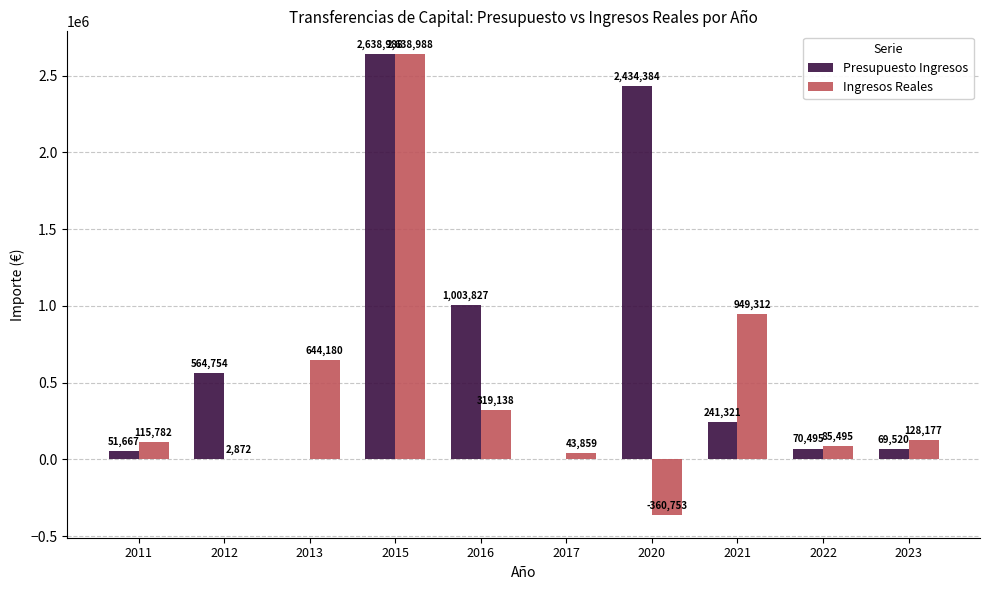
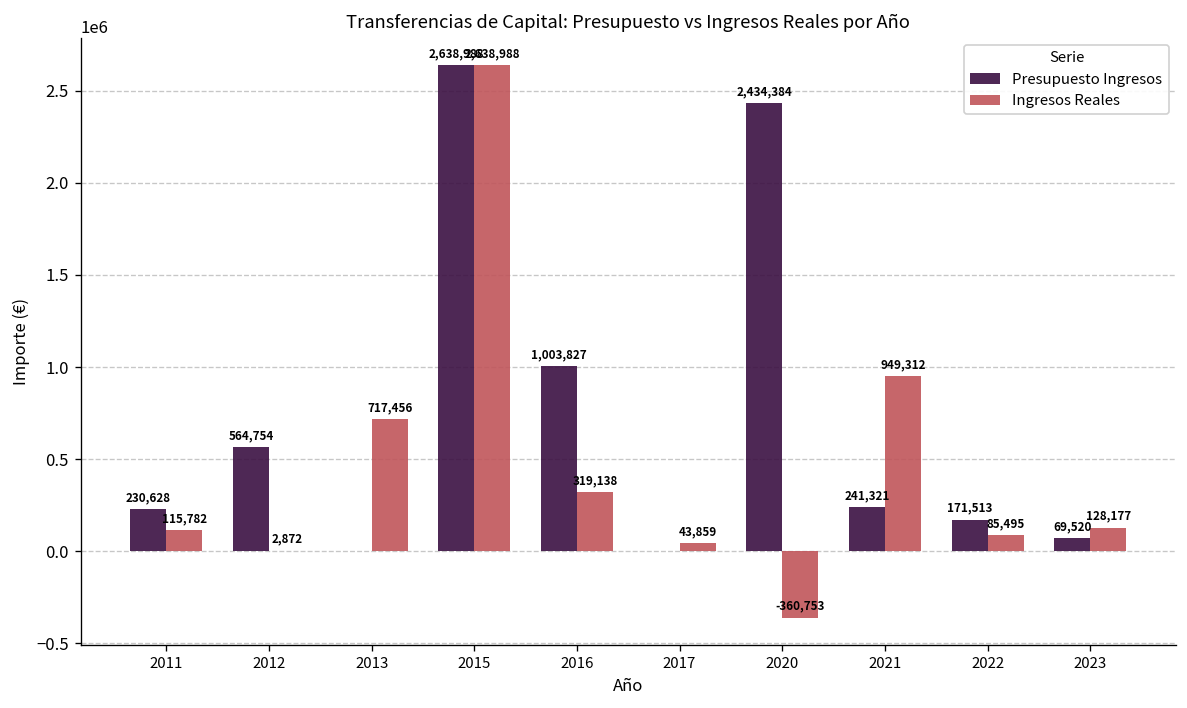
  {
    "Presupuesto Ingresos": {
-     "2011": "51,667",
+     "2011": "230,628",
      "2012": "564,754",
      "2016": "1,003,827",
      "2020": "2,434,384",
      "2021": "241,321",
-     "2022": "70,495",
+     "2022": "171,513",
      "2023": "69,520"
    },
    "Ingresos Reales": {
      "2011": "115,782",
      "2012": "2,872",
-     "2013": "644,180",
+     "2013": "717,456",
      "2016": "319,138",
      "2017": "43,859",
      "2020": "-360,753",
      "2021": "949,312",
      "2022": "85,495",
      "2023": "128,177"
    }
  }
